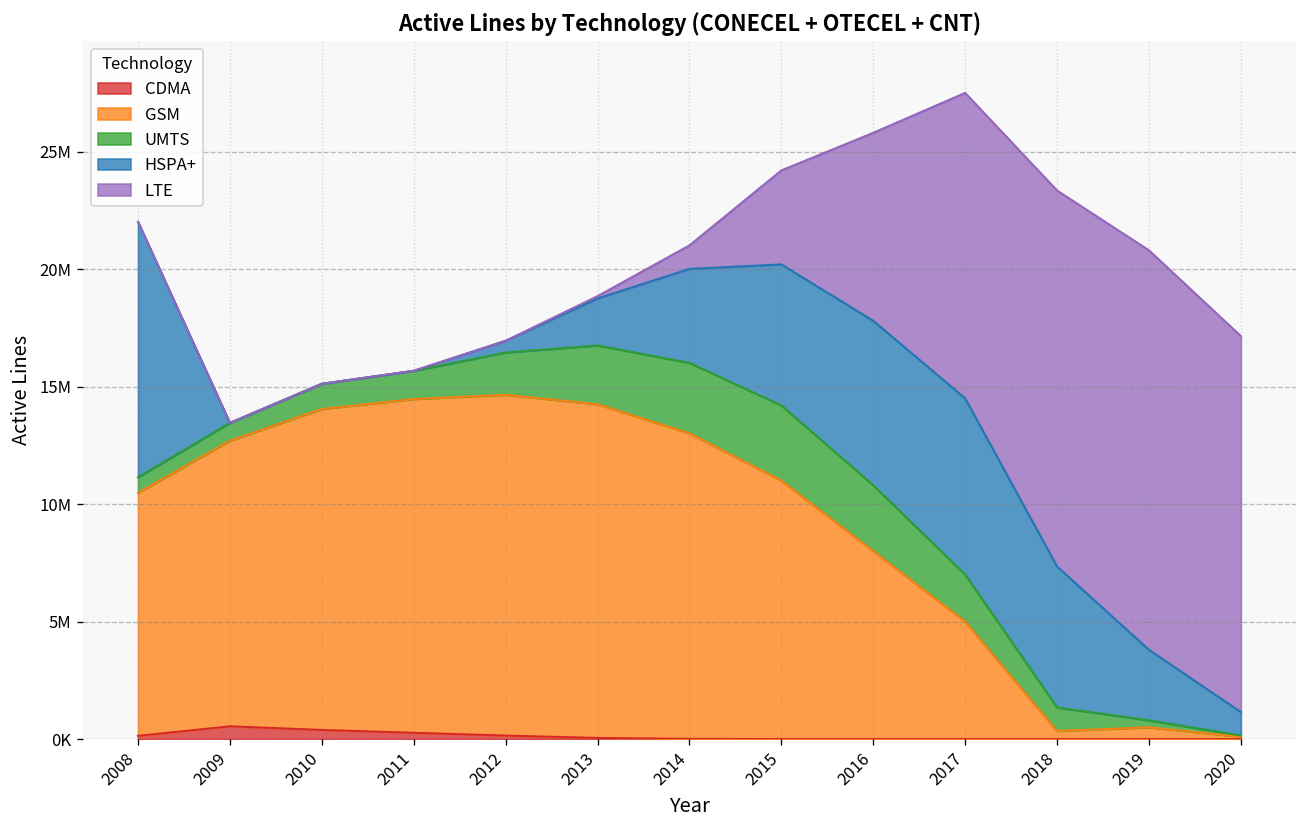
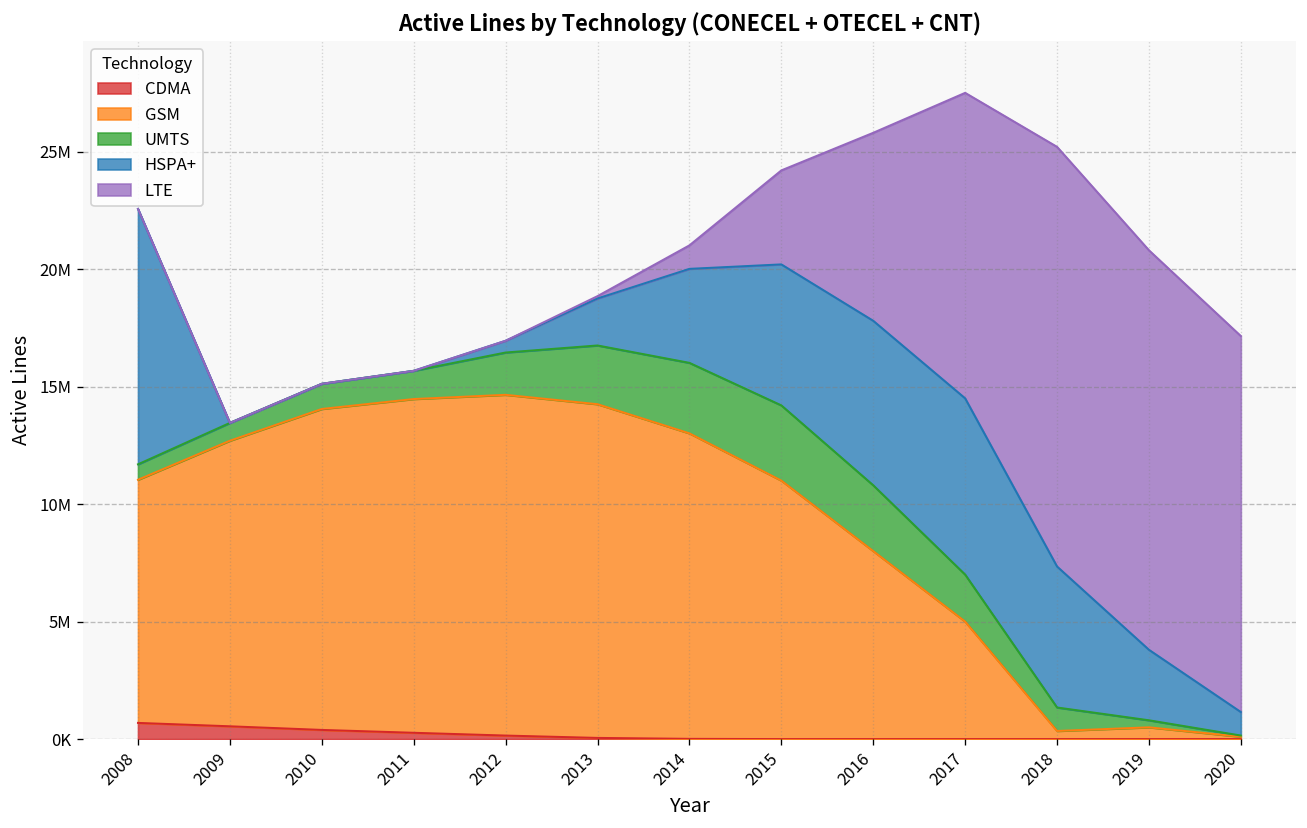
  {
    "CDMA": {
-     "2008": 100000,
+     "2008": 700000,
      "2009": 500000,
      "2010": 400000,
      "2011": 300000,
      "2012": 200000,
      "2013": 100000,
      "2014": 0,
      "2015": 0,
      "2016": 0,
      "2017": 0,
      "2018": 0,
      "2019": 0
    },
    "GSM": {
      "2008": 10300000,
      "2009": 12200000,
      "2010": 13700000,
      "2011": 14200000,
      "2012": 14500000,
      "2013": 14200000,
      "2014": 13000000,
      "2015": 11000000,
      "2016": 8000000,
      "2017": 5000000,
      "2018": 300000,
      "2019": 500000
    },
    "UMTS": {
      "2008": 700000,
      "2012": 1800000,
      "2013": 2500000,
      "2014": 3000000,
      "2015": 3200000,
      "2016": 2800000,
      "2017": 2000000,
      "2018": 1000000,
      "2019": 300000
    },
    "HSPA+": {
      "2014": 4000000,
      "2015": 6000000,
      "2016": 7000000,
      "2017": 7500000,
      "2018": 6000000,
      "2019": 3000000,
      "2020": 1000000
    },
    "LTE": {
      "2014": 1000000,
      "2015": 4000000,
      "2016": 8000000,
      "2017": 13000000,
-     "2018": 16000000,
+     "2018": 17900000,
      "2019": 17000000,
      "2020": 16000000
    }
  }
